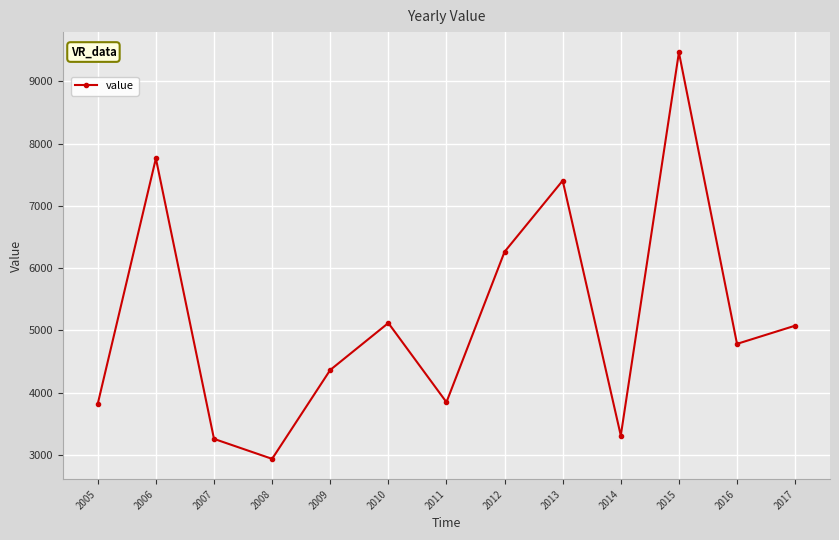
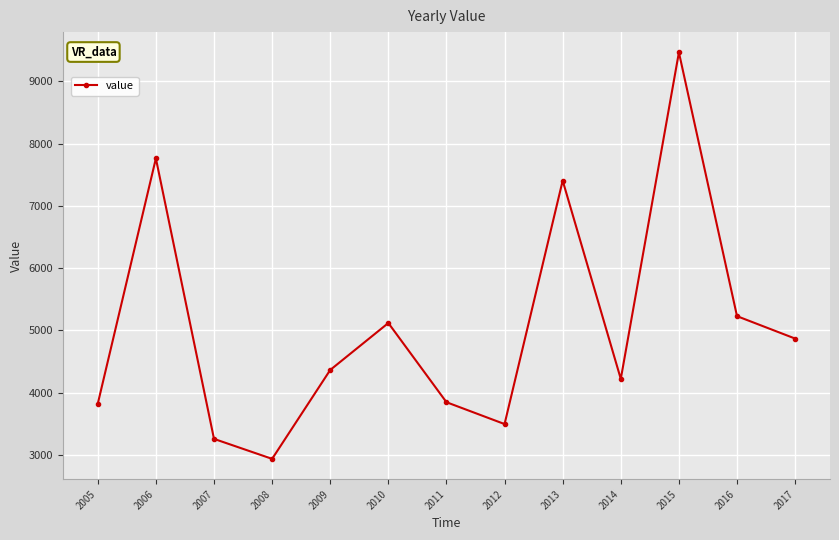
  {
    "2005": 3800,
    "2006": 7800,
    "2007": 3300,
    "2008": 2900,
    "2009": 4400,
    "2010": 5100,
    "2011": 3800,
-   "2012": 6300,
+   "2012": 3500,
    "2013": 7400,
-   "2014": 3300,
+   "2014": 4200,
    "2015": 9500,
-   "2016": 4800,
-   "2017": 5100
+   "2016": 5200,
+   "2017": 4900
  }
